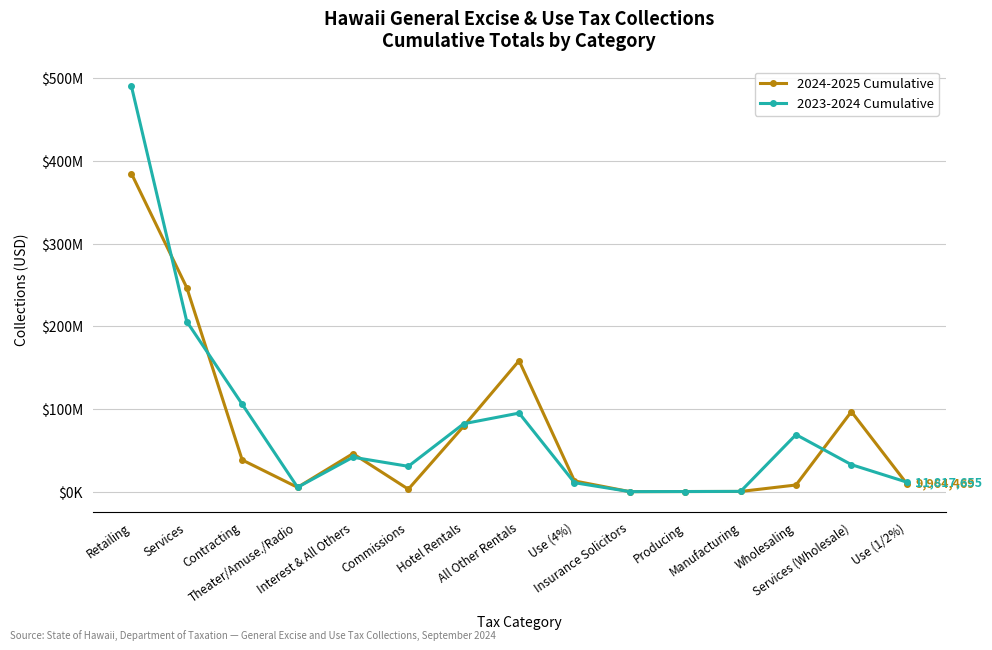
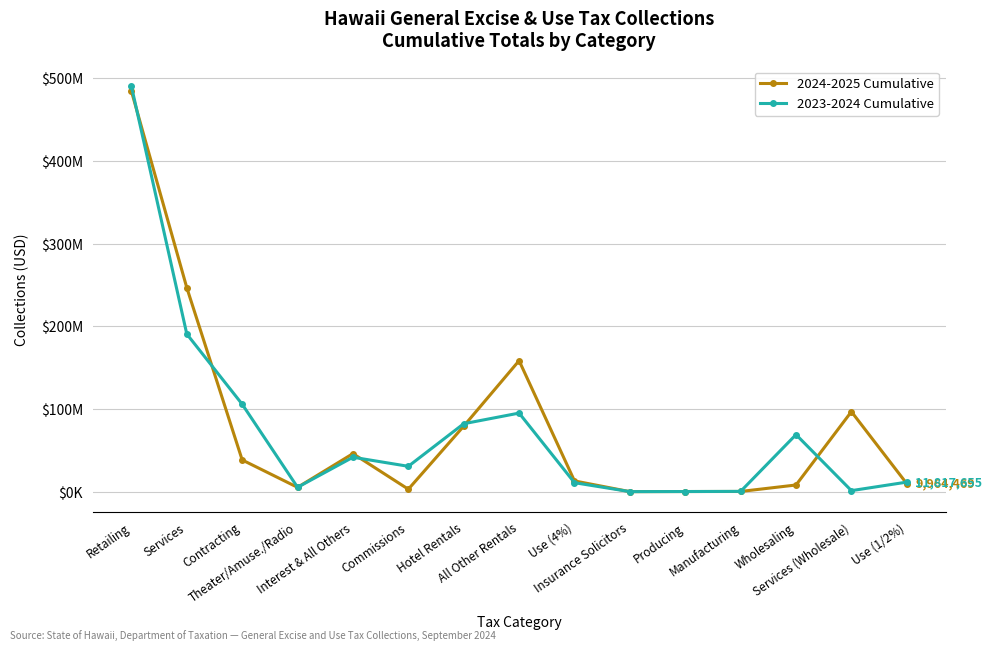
  {
    "2024-2025 Cumulative": {
-     "Retailing": "$380000000",
+     "Retailing": "$480000000",
      "Services": "$250000000",
      "Contracting": "$40000000",
      "Interest & All Others": "$50000000",
      "Commissions": "$0",
      "All Other Rentals": "$160000000",
      "Wholesaling": "$10000000",
      "Services (Wholesale)": "$100000000"
    },
    "2023-2024 Cumulative": {
      "Retailing": "$490000000",
-     "Services": "$210000000",
+     "Services": "$190000000",
      "Contracting": "$110000000",
      "Interest & All Others": "$40000000",
      "Commissions": "$30000000",
      "All Other Rentals": "$100000000",
      "Wholesaling": "$70000000",
-     "Services (Wholesale)": "$30000000"
+     "Services (Wholesale)": "$0"
    }
  }
